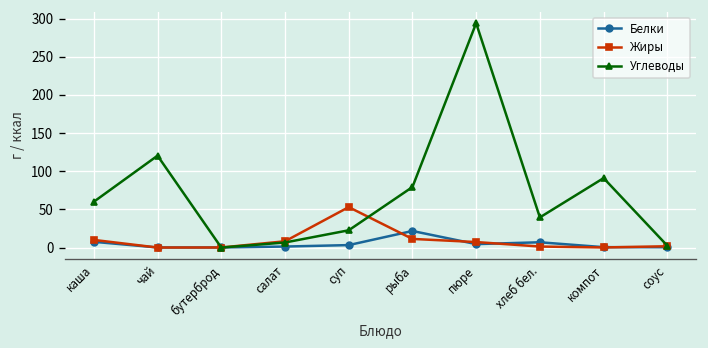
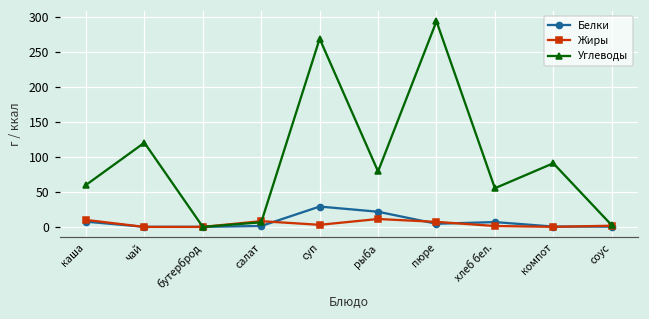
  {
    "Белки": {
      "салат": 0,
-     "суп": 0,
+     "суп": 30,
      "рыба": 20,
      "хлеб бел.": 10
    },
    "Жиры": {
-     "суп": 50,
+     "суп": 0,
      "рыба": 10,
      "хлеб бел.": 0
    },
    "Углеводы": {
      "каша": 60,
      "чай": 120,
-     "суп": 20,
+     "суп": 270,
      "рыба": 80,
      "пюре": 290,
-     "хлеб бел.": 40,
+     "хлеб бел.": 60,
      "компот": 90
    }
  }
